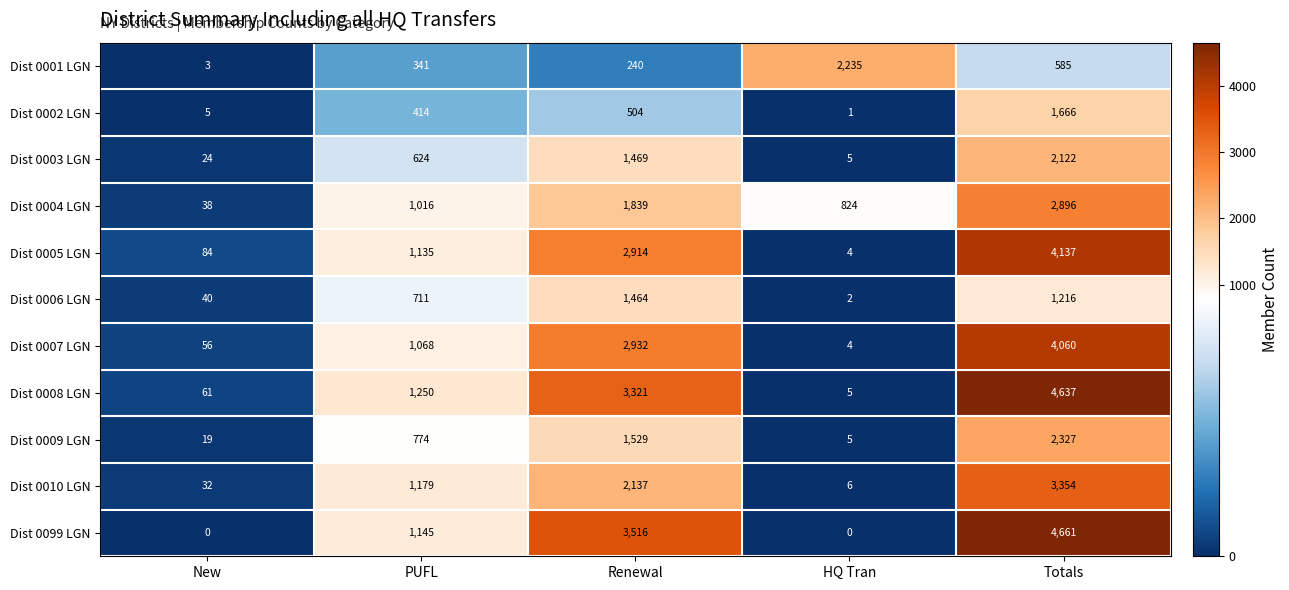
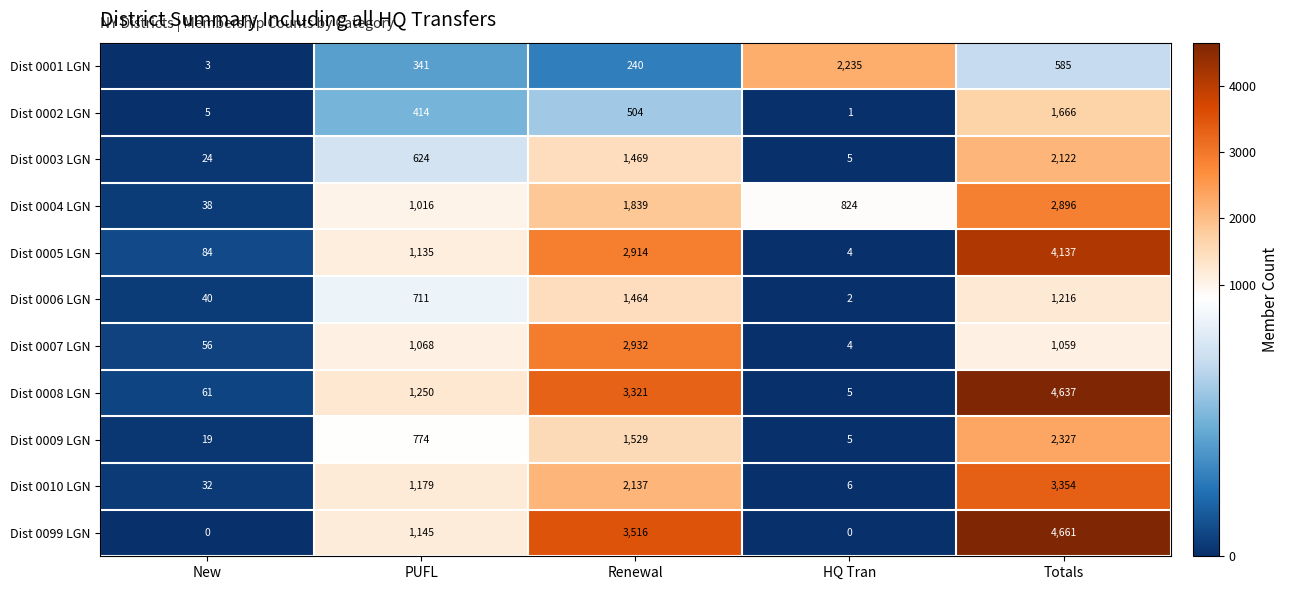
  {
    "Dist 0001 LGN": {
      "New": "3",
      "PUFL": "341",
      "Renewal": "240",
      "HQ Tran": "2,235",
      "Totals": "585"
    },
    "Dist 0002 LGN": {
      "New": "5",
      "PUFL": "414",
      "Renewal": "504",
      "HQ Tran": "1",
      "Totals": "1,666"
    },
    "Dist 0003 LGN": {
      "New": "24",
      "PUFL": "624",
      "Renewal": "1,469",
      "HQ Tran": "5",
      "Totals": "2,122"
    },
    "Dist 0004 LGN": {
      "New": "38",
      "PUFL": "1,016",
      "Renewal": "1,839",
      "HQ Tran": "824",
      "Totals": "2,896"
    },
    "Dist 0005 LGN": {
      "New": "84",
      "PUFL": "1,135",
      "Renewal": "2,914",
      "HQ Tran": "4",
      "Totals": "4,137"
    },
    "Dist 0006 LGN": {
      "New": "40",
      "PUFL": "711",
      "Renewal": "1,464",
      "HQ Tran": "2",
      "Totals": "1,216"
    },
    "Dist 0007 LGN": {
      "New": "56",
      "PUFL": "1,068",
      "Renewal": "2,932",
      "HQ Tran": "4",
-     "Totals": "4,060"
+     "Totals": "1,059"
    },
    "Dist 0008 LGN": {
      "New": "61",
      "PUFL": "1,250",
      "Renewal": "3,321",
      "HQ Tran": "5",
      "Totals": "4,637"
    },
    "Dist 0009 LGN": {
      "New": "19",
      "PUFL": "774",
      "Renewal": "1,529",
      "HQ Tran": "5",
      "Totals": "2,327"
    },
    "Dist 0010 LGN": {
      "New": "32",
      "PUFL": "1,179",
      "Renewal": "2,137",
      "HQ Tran": "6",
      "Totals": "3,354"
    },
    "Dist 0099 LGN": {
      "New": "0",
      "PUFL": "1,145",
      "Renewal": "3,516",
      "HQ Tran": "0",
      "Totals": "4,661"
    }
  }
